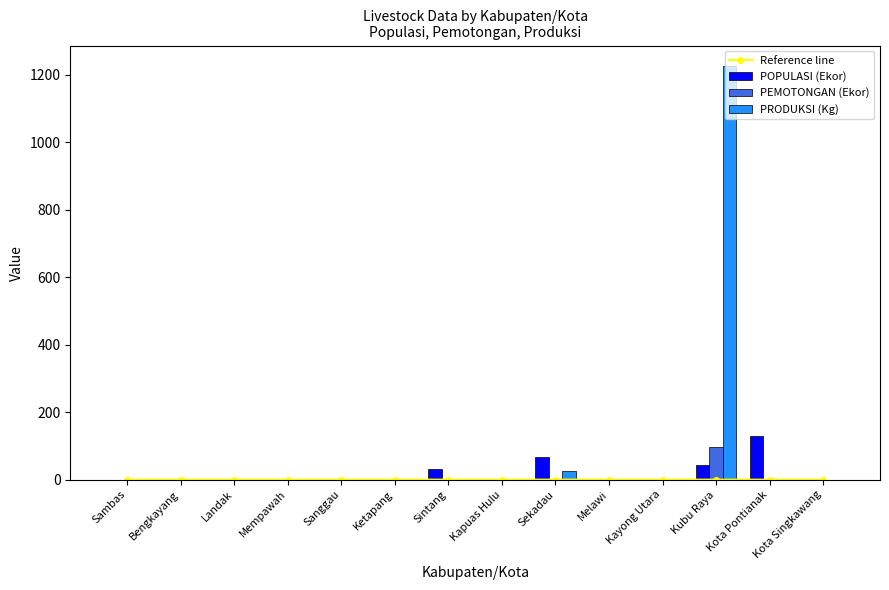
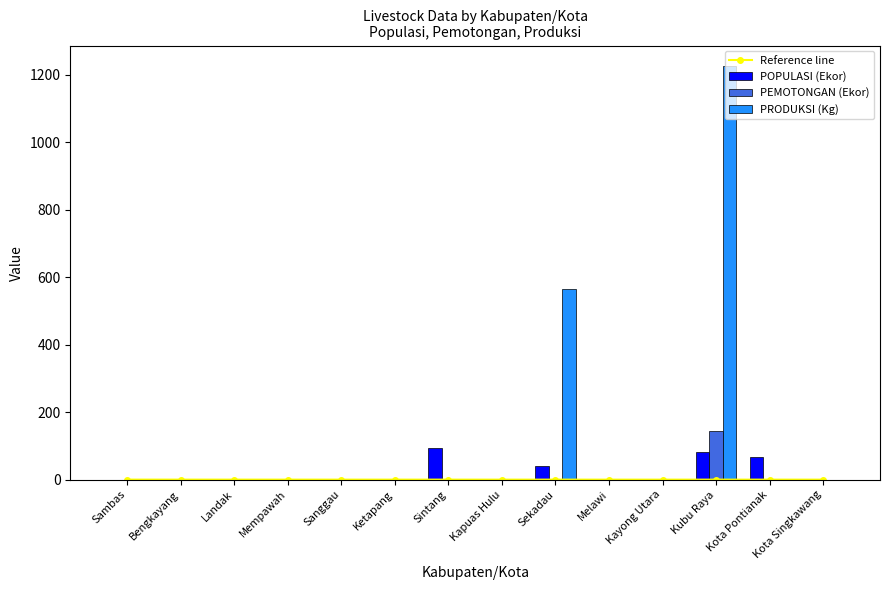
  {
    "POPULASI (Ekor)": {
      "Sambas": 0,
      "Bengkayang": 0,
      "Landak": 0,
      "Mempawah": 0,
      "Sanggau": 0,
      "Ketapang": 0,
-     "Sintang": 30,
+     "Sintang": 90,
      "Kapuas Hulu": 0,
-     "Sekadau": 70,
+     "Sekadau": 40,
      "Melawi": 0,
      "Kayong Utara": 0,
-     "Kubu Raya": 40,
-     "Kota Pontianak": 130,
+     "Kubu Raya": 80,
+     "Kota Pontianak": 70,
      "Kota Singkawang": 0
    },
    "Reference line": {
      "Sambas": 0,
      "Bengkayang": 0,
      "Landak": 0,
      "Mempawah": 0,
      "Sanggau": 0,
      "Ketapang": 0,
      "Sintang": 0,
      "Kapuas Hulu": 0,
      "Sekadau": 0,
      "Melawi": 0,
      "Kayong Utara": 0,
      "Kubu Raya": 0,
      "Kota Pontianak": 0,
      "Kota Singkawang": 0
    },
    "PEMOTONGAN (Ekor)": {
      "Sambas": 0,
      "Bengkayang": 0,
      "Landak": 0,
      "Mempawah": 0,
      "Sanggau": 0,
      "Ketapang": 0,
      "Sintang": 0,
      "Kapuas Hulu": 0,
      "Melawi": 0,
      "Kayong Utara": 0,
-     "Kubu Raya": 100,
+     "Kubu Raya": 140,
      "Kota Pontianak": 0,
      "Kota Singkawang": 0
    },
    "PRODUKSI (Kg)": {
      "Sambas": 0,
      "Bengkayang": 0,
      "Landak": 0,
      "Mempawah": 0,
      "Sanggau": 0,
      "Ketapang": 0,
      "Sintang": 0,
      "Kapuas Hulu": 0,
-     "Sekadau": 30,
+     "Sekadau": 570,
      "Melawi": 0,
      "Kayong Utara": 0,
      "Kota Pontianak": 0,
      "Kota Singkawang": 0
    }
  }
